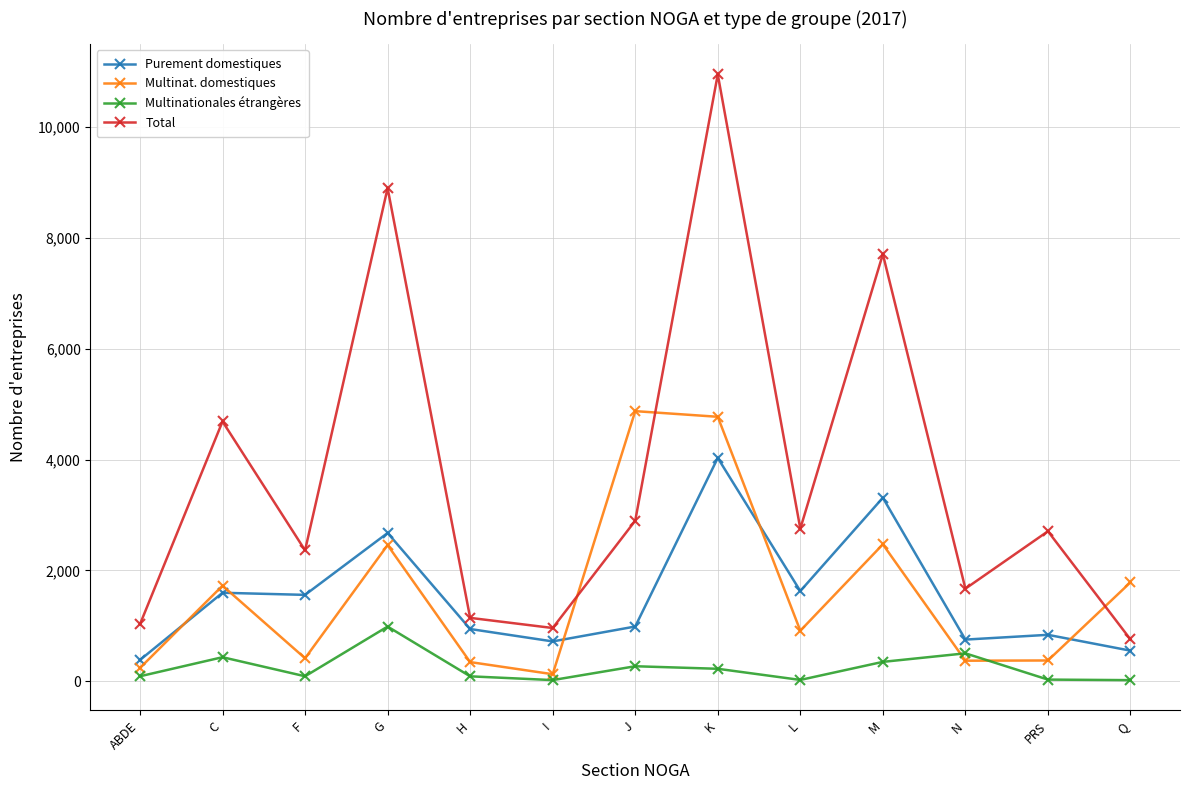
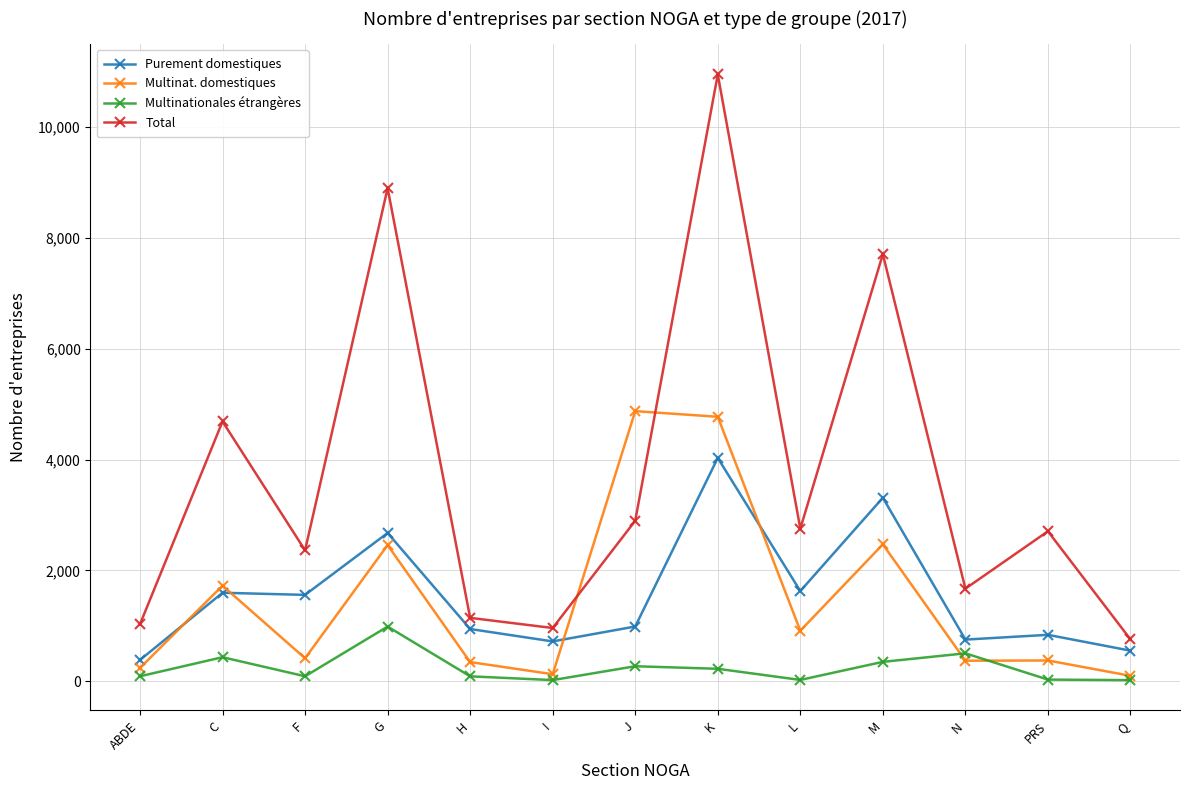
  {
    "Purement domestiques": {
      "ABDE": "400",
      "C": "1,600",
      "F": "1,600",
      "G": "2,700",
      "H": "900",
      "I": "700",
      "J": "1,000",
      "K": "4,000",
      "L": "1,600",
      "M": "3,300",
      "N": "800",
      "PRS": "800",
      "Q": "600"
    },
    "Multinat. domestiques": {
      "ABDE": "200",
      "C": "1,700",
      "F": "400",
      "G": "2,500",
      "H": "300",
      "I": "100",
      "J": "4,900",
      "K": "4,800",
      "L": "900",
      "M": "2,500",
      "N": "400",
      "PRS": "400",
-     "Q": "1,800"
+     "Q": "100"
    },
    "Multinationales étrangères": {
      "ABDE": "100",
      "C": "400",
      "F": "100",
      "G": "1,000",
      "H": "100",
      "I": "0",
      "J": "300",
      "K": "200",
      "L": "0",
      "M": "400",
      "N": "500",
      "PRS": "0",
      "Q": "0"
    },
    "Total": {
      "ABDE": "1,000",
      "C": "4,700",
      "F": "2,400",
      "G": "8,900",
      "H": "1,100",
      "I": "1,000",
      "J": "2,900",
      "K": "11,000",
      "L": "2,800",
      "M": "7,700",
      "N": "1,700",
      "PRS": "2,700",
      "Q": "800"
    }
  }
